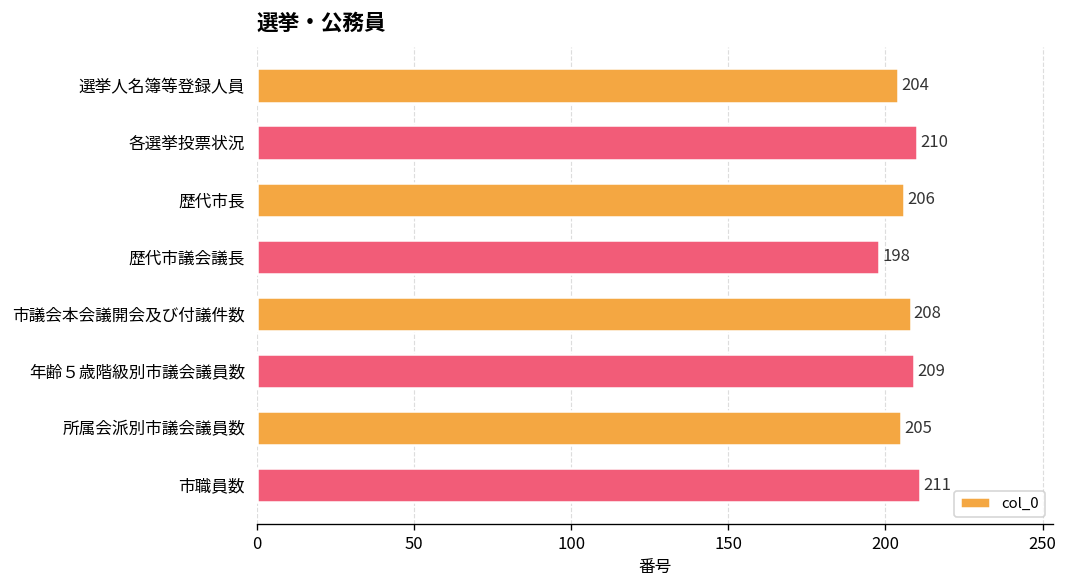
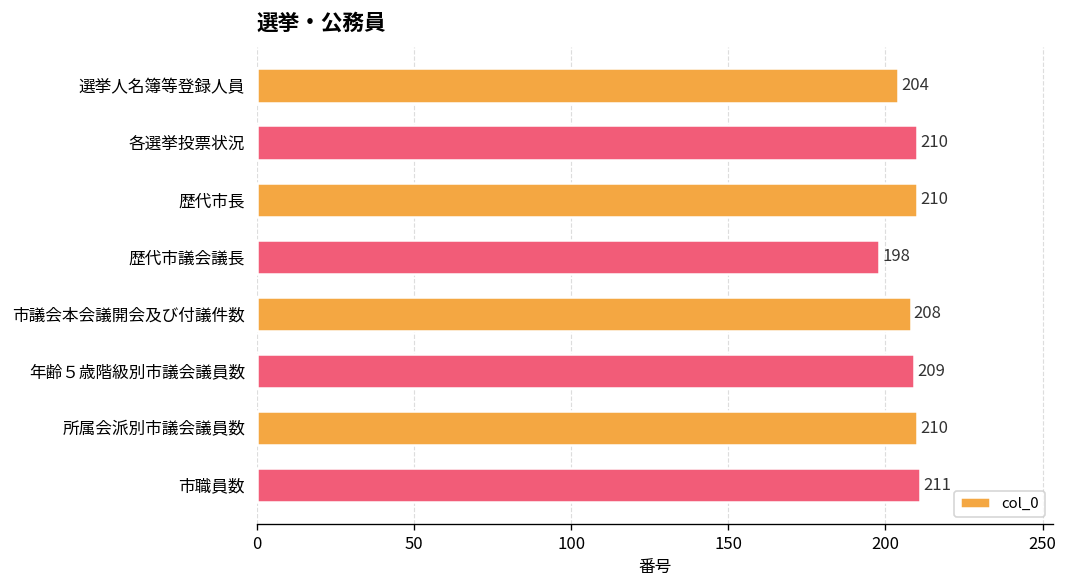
  {
    "選挙人名簿等登録人員": 204,
    "各選挙投票状況": 210,
-   "歴代市長": 206,
+   "歴代市長": 210,
    "歴代市議会議長": 198,
    "市議会本会議開会及び付議件数": 208,
    "年齢５歳階級別市議会議員数": 209,
-   "所属会派別市議会議員数": 205,
+   "所属会派別市議会議員数": 210,
    "市職員数": 211
  }
